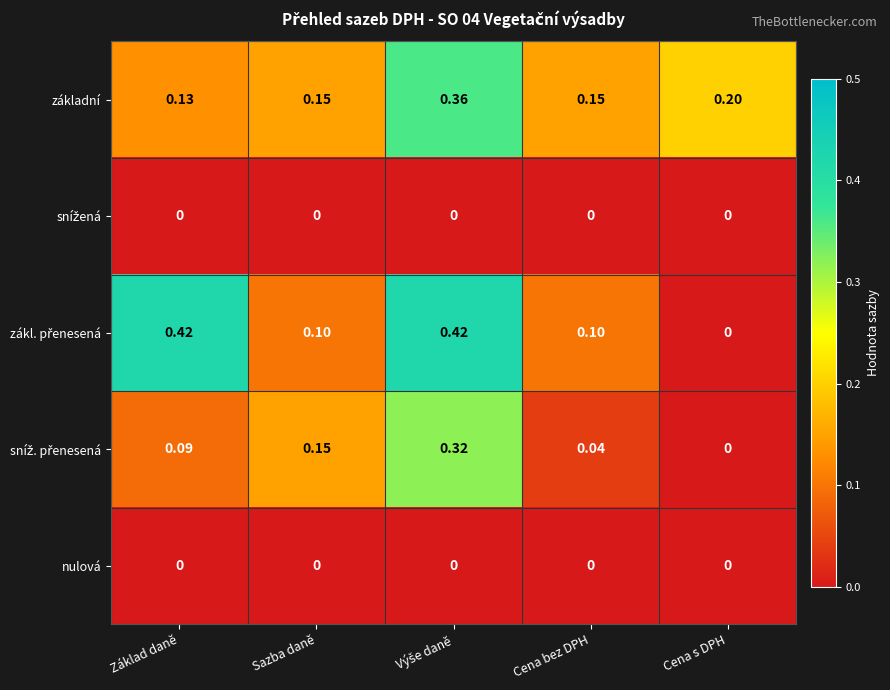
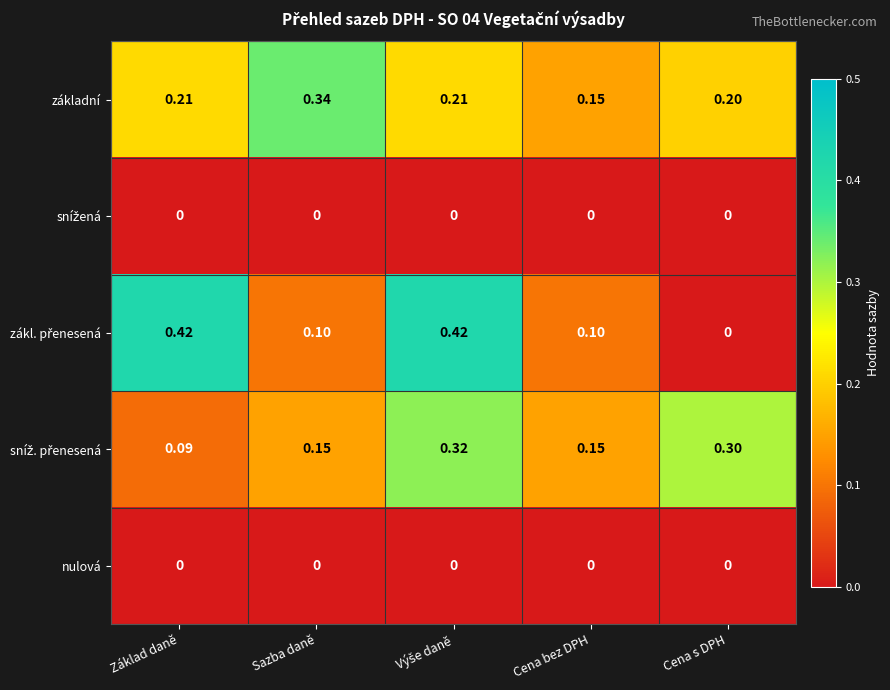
  {
    "základní": {
-     "Základ daně": 0.13,
-     "Sazba daně": 0.15,
-     "Výše daně": 0.36,
+     "Základ daně": 0.21,
+     "Sazba daně": 0.34,
+     "Výše daně": 0.21,
      "Cena bez DPH": 0.15,
      "Cena s DPH": 0.20
    },
    "snížená": {
      "Základ daně": 0,
      "Sazba daně": 0,
      "Výše daně": 0,
      "Cena bez DPH": 0,
      "Cena s DPH": 0
    },
    "zákl. přenesená": {
      "Základ daně": 0.42,
      "Sazba daně": 0.10,
      "Výše daně": 0.42,
      "Cena bez DPH": 0.10,
      "Cena s DPH": 0
    },
    "sníž. přenesená": {
      "Základ daně": 0.09,
      "Sazba daně": 0.15,
      "Výše daně": 0.32,
-     "Cena bez DPH": 0.04,
-     "Cena s DPH": 0
+     "Cena bez DPH": 0.15,
+     "Cena s DPH": 0.30
    },
    "nulová": {
      "Základ daně": 0,
      "Sazba daně": 0,
      "Výše daně": 0,
      "Cena bez DPH": 0,
      "Cena s DPH": 0
    }
  }
